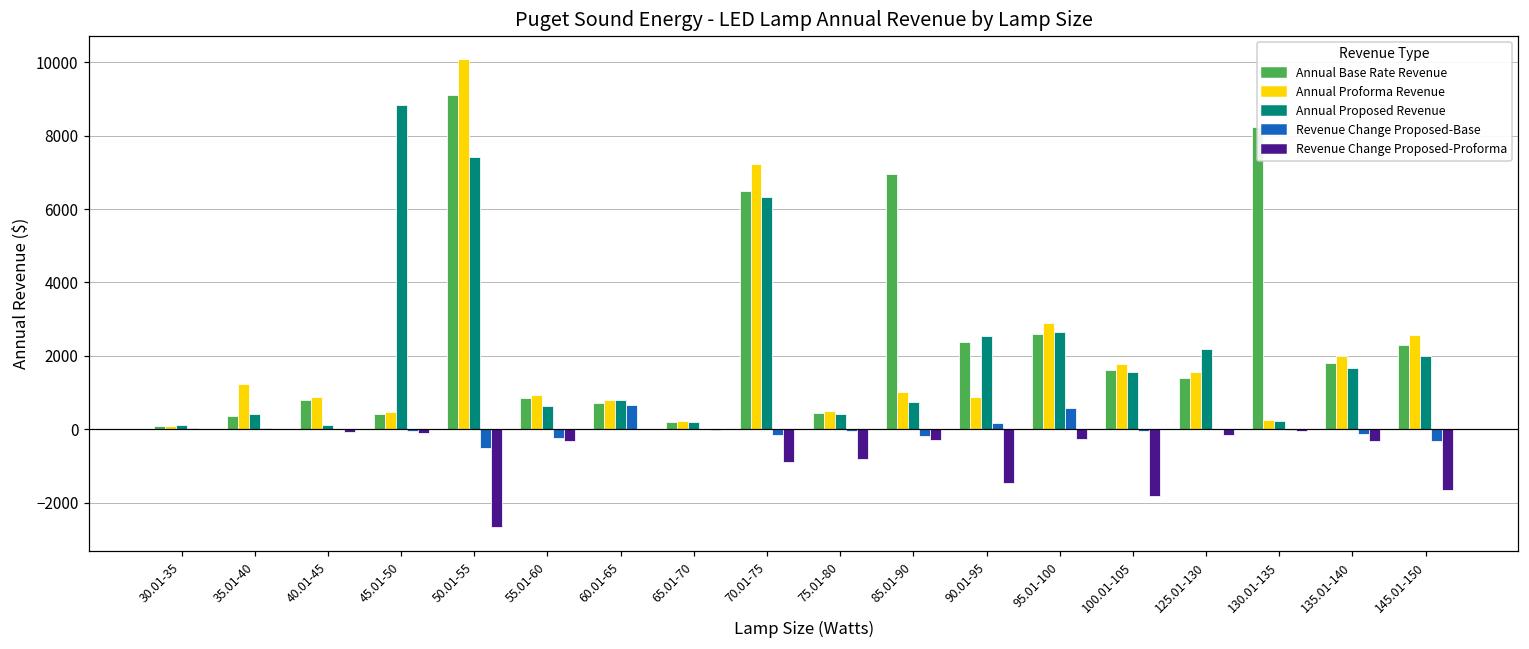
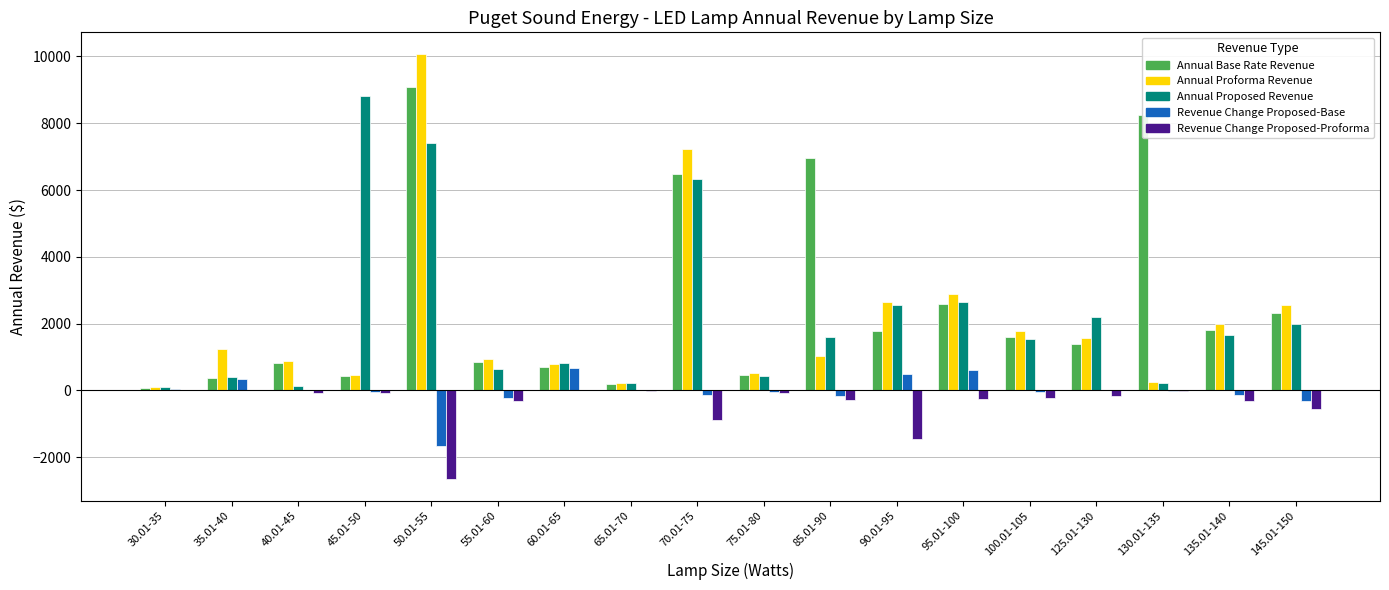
  {
    "Annual Base Rate Revenue": {
      "30.01-35": 100,
      "35.01-40": 400,
      "40.01-45": 800,
      "45.01-50": 400,
      "50.01-55": 9100,
      "55.01-60": 900,
      "60.01-65": 700,
      "65.01-70": 200,
      "70.01-75": 6500,
      "75.01-80": 500,
      "85.01-90": 7000,
-     "90.01-95": 2400,
+     "90.01-95": 1800,
      "95.01-100": 2600,
      "100.01-105": 1600,
      "125.01-130": 1400,
      "135.01-140": 1800,
      "145.01-150": 2300
    },
    "Annual Proforma Revenue": {
      "30.01-35": 100,
      "35.01-40": 1200,
      "40.01-45": 900,
      "45.01-50": 500,
      "50.01-55": 10100,
      "55.01-60": 900,
      "60.01-65": 800,
      "65.01-70": 200,
      "70.01-75": 7200,
      "75.01-80": 500,
      "85.01-90": 1000,
-     "90.01-95": 900,
+     "90.01-95": 2600,
      "95.01-100": 2900,
      "100.01-105": 1800,
      "125.01-130": 1600,
      "130.01-135": 200,
      "135.01-140": 2000,
      "145.01-150": 2600
    },
    "Annual Proposed Revenue": {
      "30.01-35": 100,
      "35.01-40": 400,
      "40.01-45": 100,
      "45.01-50": 8800,
      "50.01-55": 7400,
      "55.01-60": 600,
      "60.01-65": 800,
      "65.01-70": 200,
      "70.01-75": 6300,
      "75.01-80": 400,
-     "85.01-90": 700,
+     "85.01-90": 1600,
      "90.01-95": 2600,
      "95.01-100": 2600,
      "100.01-105": 1500,
      "125.01-130": 2200,
      "130.01-135": 200,
      "135.01-140": 1700,
      "145.01-150": 2000
    },
    "Revenue Change Proposed-Base": {
-     "35.01-40": 0,
-     "50.01-55": -500,
+     "35.01-40": 300,
+     "50.01-55": -1700,
      "55.01-60": -200,
      "60.01-65": 700,
      "70.01-75": -200,
      "85.01-90": -200,
-     "90.01-95": 200,
+     "90.01-95": 500,
      "95.01-100": 600,
      "135.01-140": -100,
      "145.01-150": -300
    },
    "Revenue Change Proposed-Proforma": {
      "35.01-40": 0,
      "45.01-50": -100,
      "50.01-55": -2700,
      "55.01-60": -300,
      "70.01-75": -900,
-     "75.01-80": -800,
+     "75.01-80": -100,
      "85.01-90": -300,
      "90.01-95": -1500,
      "95.01-100": -200,
-     "100.01-105": -1800,
+     "100.01-105": -200,
      "125.01-130": -200,
      "135.01-140": -300,
-     "145.01-150": -1600
+     "145.01-150": -600
    }
  }
